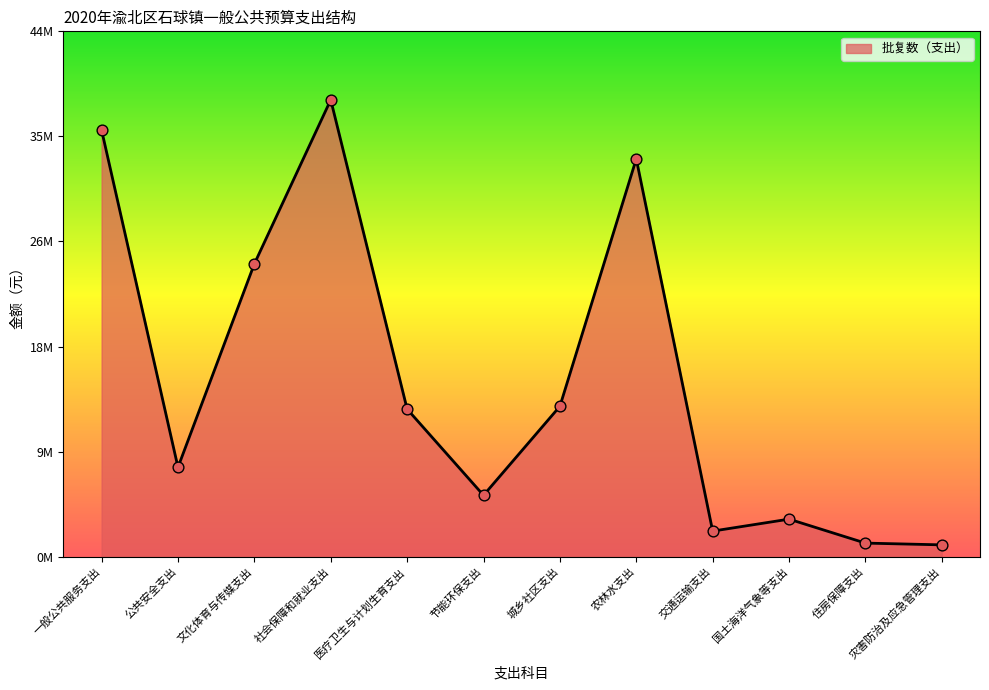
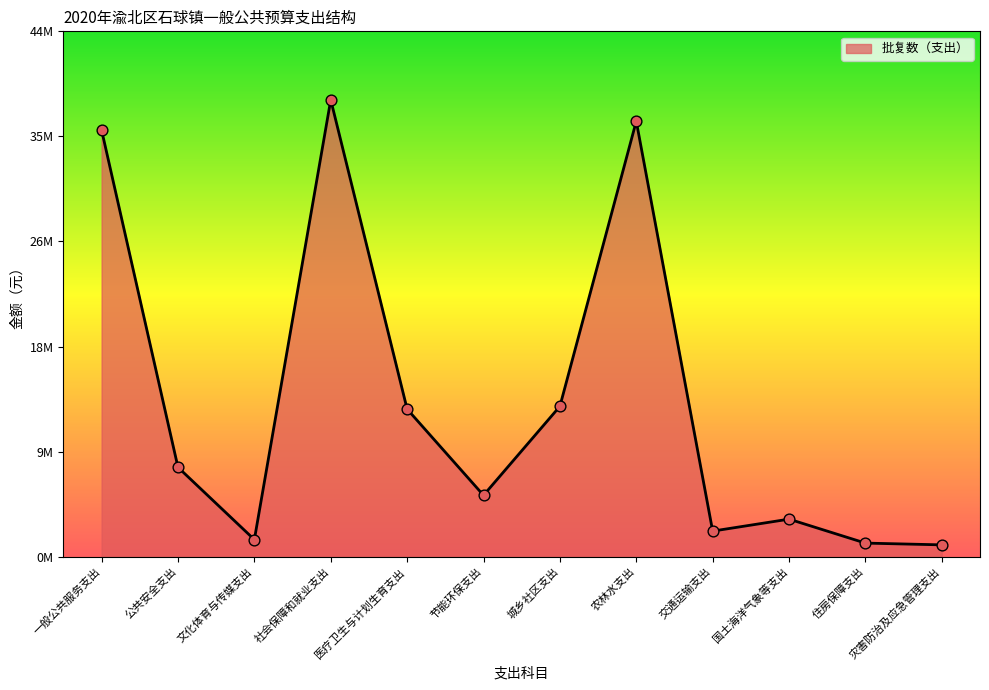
  {
    "一般公共服务支出": 35800000,
    "公共安全支出": 7500000,
-   "文化体育与传媒支出": 24600000,
+   "文化体育与传媒支出": 1400000,
    "社会保障和就业支出": 38300000,
    "医疗卫生与计划生育支出": 12400000,
    "节能环保支出": 5100000,
    "城乡社区支出": 12600000,
-   "农林水支出": 33400000,
+   "农林水支出": 36500000,
    "交通运输支出": 2100000,
    "国土海洋气象等支出": 3100000,
    "住房保障支出": 1100000,
    "灾害防治及应急管理支出": 1000000
  }
